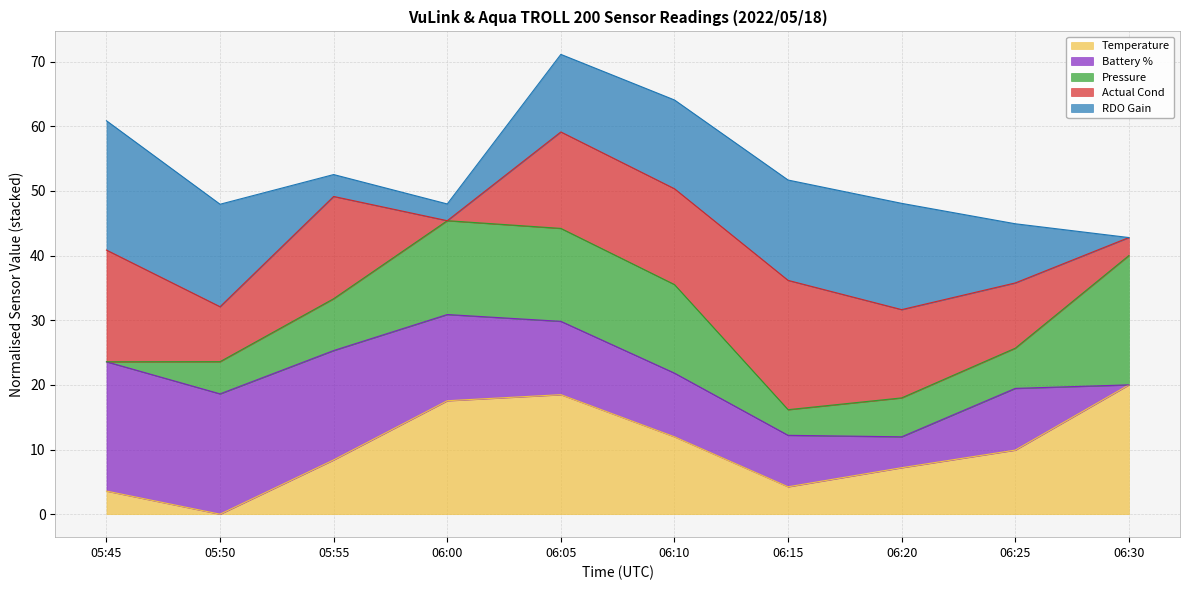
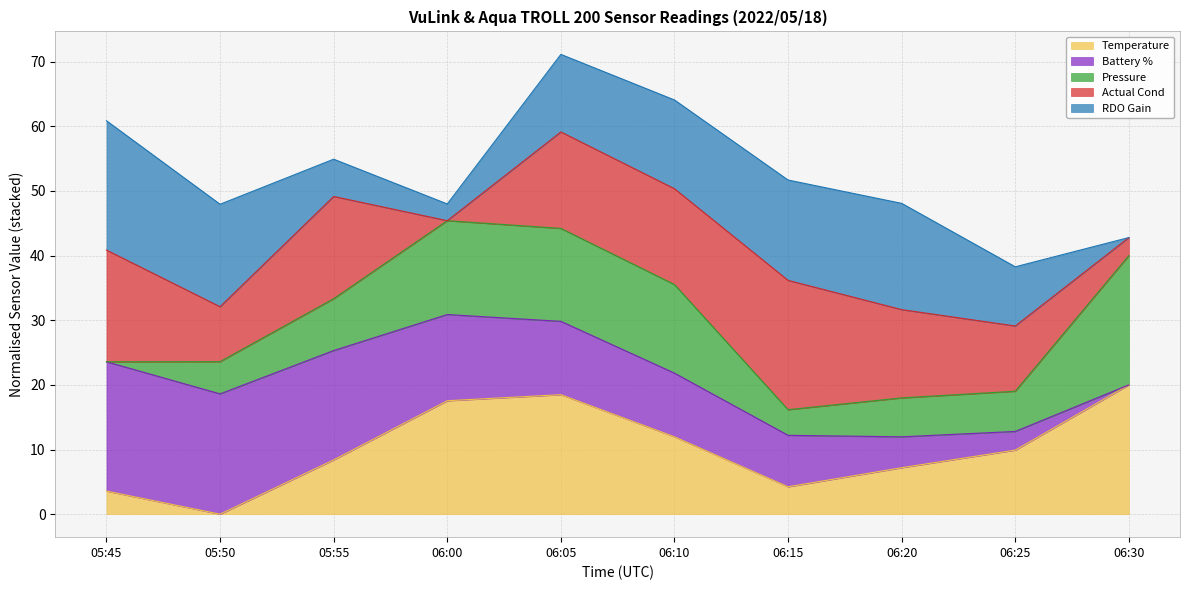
  {
    "Temperature": {
      "05:45": 4,
      "05:50": 0,
      "05:55": 8,
      "06:00": 18,
      "06:05": 18,
      "06:10": 12,
      "06:15": 4,
      "06:20": 7,
      "06:25": 10
    },
    "Battery %": {
      "05:50": 19,
      "05:55": 17,
      "06:00": 13,
      "06:05": 11,
      "06:10": 10,
      "06:15": 8,
      "06:20": 5,
-     "06:25": 10
+     "06:25": 3
    },
    "Pressure": {
      "05:50": 5,
      "05:55": 8,
      "06:05": 14,
      "06:10": 14,
      "06:15": 4,
      "06:20": 6,
      "06:25": 6,
      "06:30": 20
    },
    "Actual Cond": {
      "05:45": 17,
      "05:50": 8,
      "05:55": 16,
      "06:05": 15,
      "06:10": 15,
      "06:15": 20,
      "06:20": 14,
      "06:25": 10
    },
    "RDO Gain": {
      "05:45": 20,
      "05:50": 16,
-     "05:55": 3,
+     "05:55": 6,
      "06:00": 3,
      "06:05": 12,
      "06:10": 14,
      "06:15": 16,
      "06:20": 16,
      "06:25": 9
    }
  }
